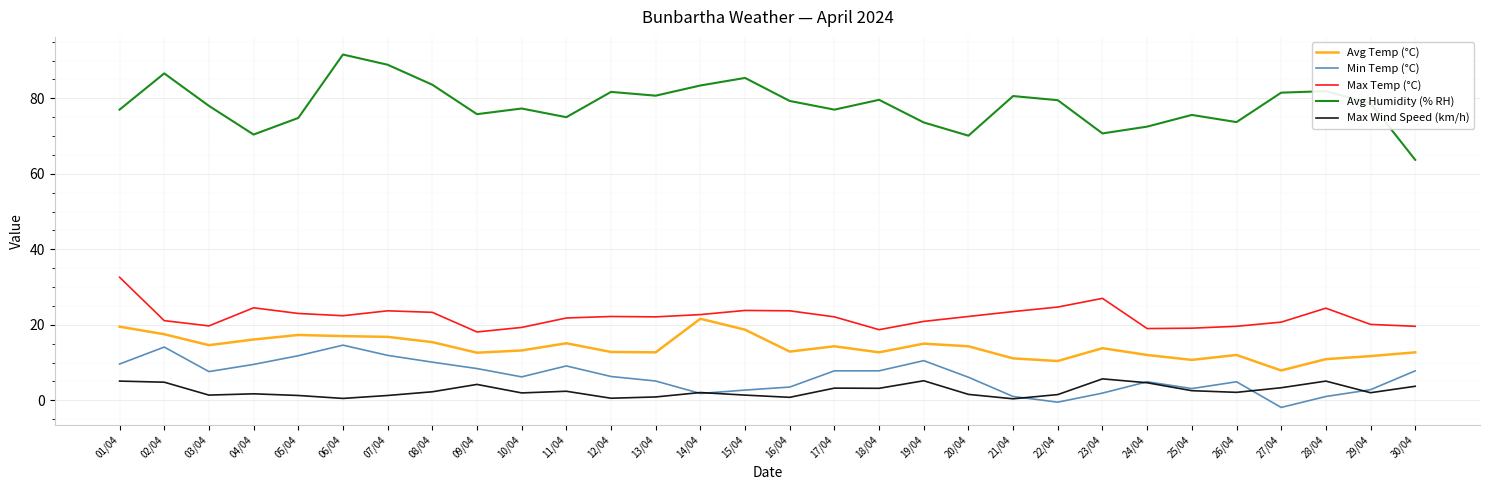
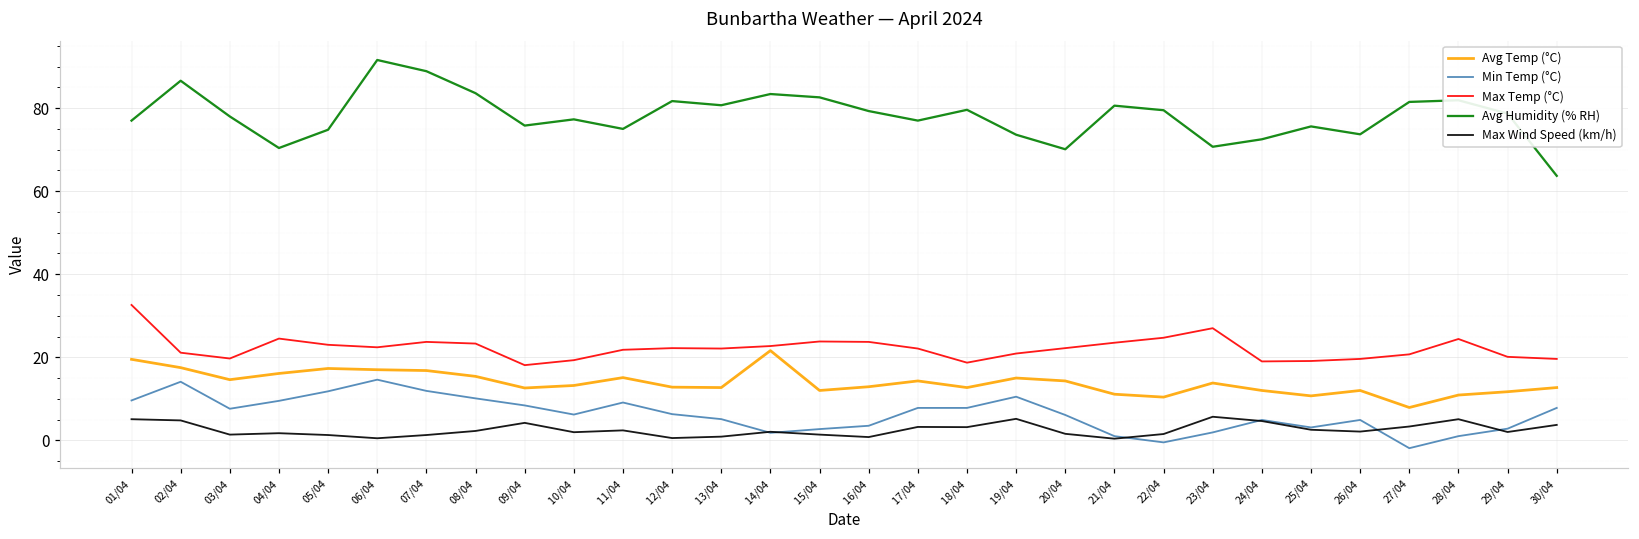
  {
    "Avg Temp (°C)": {
      "01/04": 20,
      "02/04": 18,
      "03/04": 15,
      "04/04": 16,
      "05/04": 17,
      "06/04": 17,
      "07/04": 17,
      "08/04": 15,
      "09/04": 13,
      "10/04": 13,
      "11/04": 15,
      "12/04": 13,
      "13/04": 13,
      "14/04": 22,
-     "15/04": 19,
+     "15/04": 12,
      "16/04": 13,
      "17/04": 14,
      "18/04": 13,
      "19/04": 15,
      "20/04": 14,
      "21/04": 11,
      "22/04": 10,
      "23/04": 14,
      "24/04": 12,
      "25/04": 11,
      "26/04": 12,
      "27/04": 8,
      "28/04": 11,
      "29/04": 12,
      "30/04": 13
    },
    "Min Temp (°C)": {
      "01/04": 10,
      "02/04": 14,
      "03/04": 8,
      "04/04": 10,
      "05/04": 12,
      "06/04": 15,
      "07/04": 12,
      "08/04": 10,
      "09/04": 8,
      "10/04": 6,
      "11/04": 9,
      "12/04": 6,
      "13/04": 5,
      "15/04": 3,
      "16/04": 4,
      "17/04": 8,
      "18/04": 8,
      "19/04": 11,
      "20/04": 6,
      "22/04": -1,
      "23/04": 2,
      "26/04": 5,
      "27/04": -2,
      "28/04": 1,
      "29/04": 3,
      "30/04": 8
    },
    "Max Temp (°C)": {
      "01/04": 33,
      "02/04": 21,
      "03/04": 20,
      "04/04": 25,
      "05/04": 23,
      "06/04": 22,
      "07/04": 24,
      "08/04": 23,
      "09/04": 18,
      "10/04": 19,
      "11/04": 22,
      "12/04": 22,
      "13/04": 22,
      "14/04": 23,
      "15/04": 24,
      "16/04": 24,
      "17/04": 22,
      "18/04": 19,
      "19/04": 21,
      "20/04": 22,
      "21/04": 24,
      "22/04": 25,
      "23/04": 27,
      "24/04": 19,
      "25/04": 19,
      "26/04": 20,
      "27/04": 21,
      "28/04": 24,
      "29/04": 20,
      "30/04": 20
    },
    "Avg Humidity (% RH)": {
      "01/04": 77,
      "02/04": 87,
      "03/04": 78,
      "04/04": 70,
      "05/04": 75,
      "06/04": 92,
      "07/04": 89,
      "08/04": 84,
      "09/04": 76,
      "10/04": 77,
      "11/04": 75,
      "12/04": 82,
      "13/04": 81,
      "14/04": 83,
-     "15/04": 85,
+     "15/04": 83,
      "16/04": 79,
      "17/04": 77,
      "18/04": 80,
      "19/04": 74,
      "20/04": 70,
      "21/04": 81,
      "22/04": 80,
      "23/04": 71,
      "24/04": 73,
      "25/04": 76,
      "26/04": 74,
      "27/04": 82,
      "30/04": 64
    },
    "Max Wind Speed (km/h)": {
      "01/04": 5,
      "02/04": 5,
      "03/04": 1,
      "04/04": 2,
      "05/04": 1,
      "06/04": 0,
      "07/04": 1,
      "08/04": 2,
      "09/04": 4,
      "10/04": 2,
      "11/04": 2,
      "12/04": 1,
      "13/04": 1,
      "15/04": 1,
      "16/04": 1,
      "17/04": 3,
      "18/04": 3,
      "19/04": 5,
      "20/04": 2,
      "22/04": 2,
      "23/04": 6,
      "26/04": 2,
      "27/04": 3,
      "28/04": 5,
      "29/04": 2,
      "30/04": 4
    }
  }
